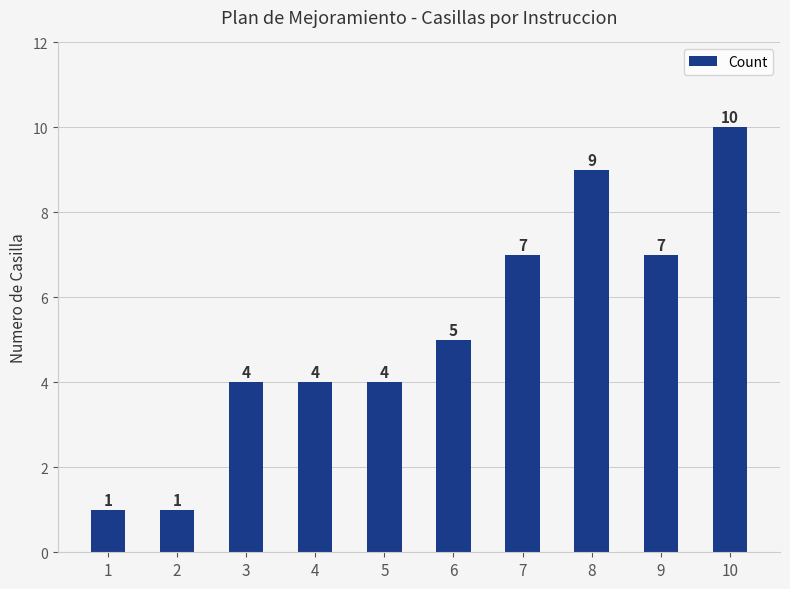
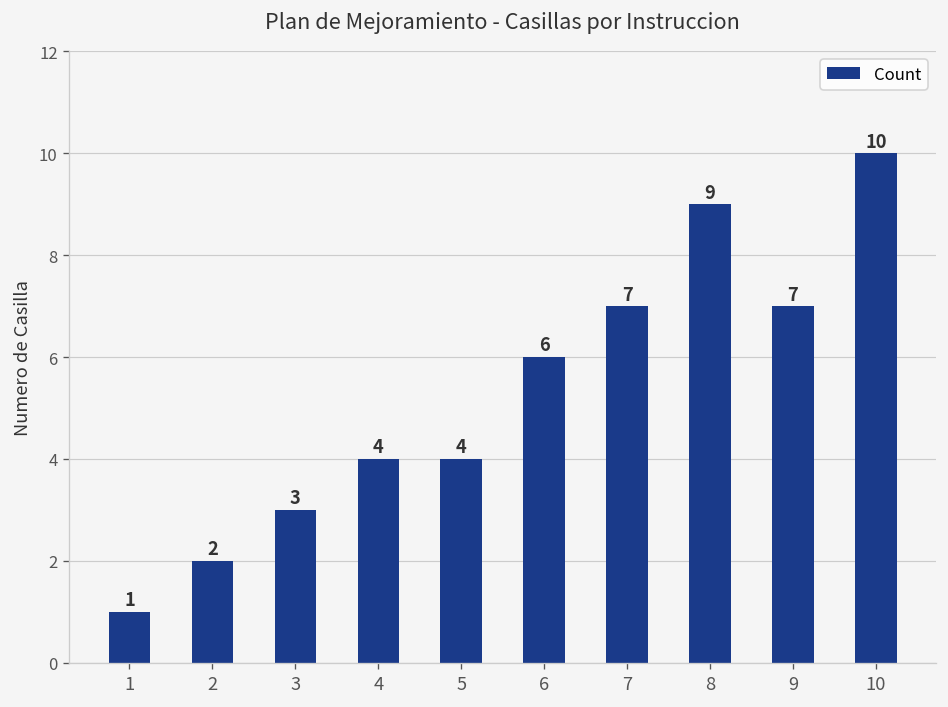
  {
    "1": 1,
-   "2": 1,
-   "3": 4,
+   "2": 2,
+   "3": 3,
    "4": 4,
    "5": 4,
-   "6": 5,
+   "6": 6,
    "7": 7,
    "8": 9,
    "9": 7,
    "10": 10
  }
